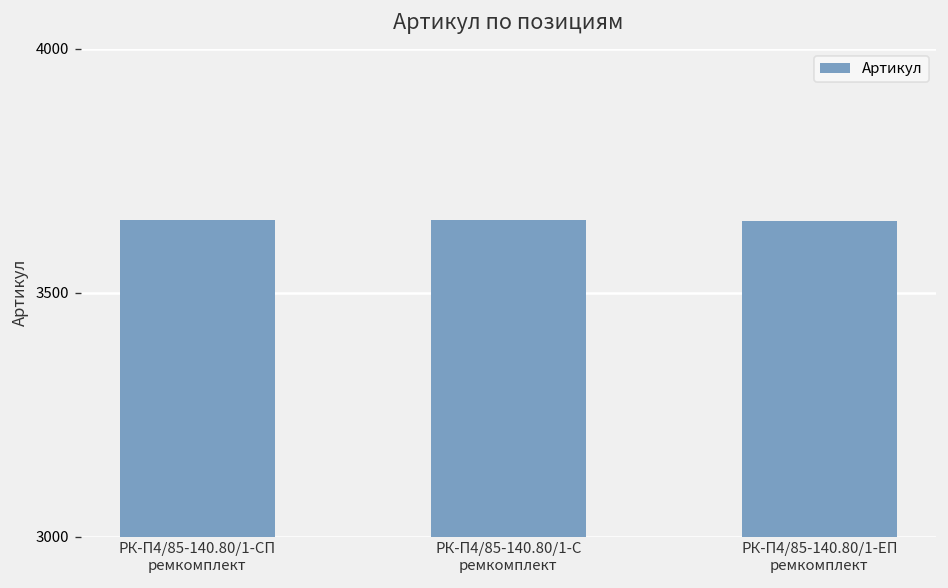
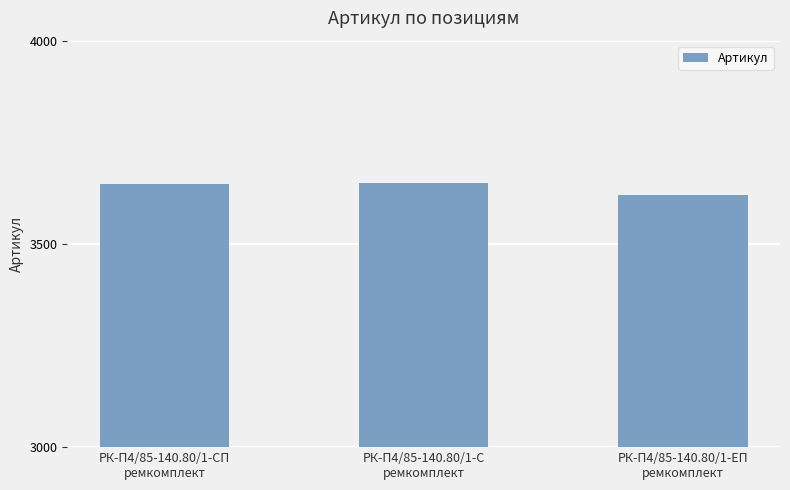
  {
    "РК-П4/85-140.80/1-СП ремкомплект": 3650,
    "РК-П4/85-140.80/1-С ремкомплект": 3650,
-   "РК-П4/85-140.80/1-ЕП ремкомплект": 3650
+   "РК-П4/85-140.80/1-ЕП ремкомплект": 3620
  }
